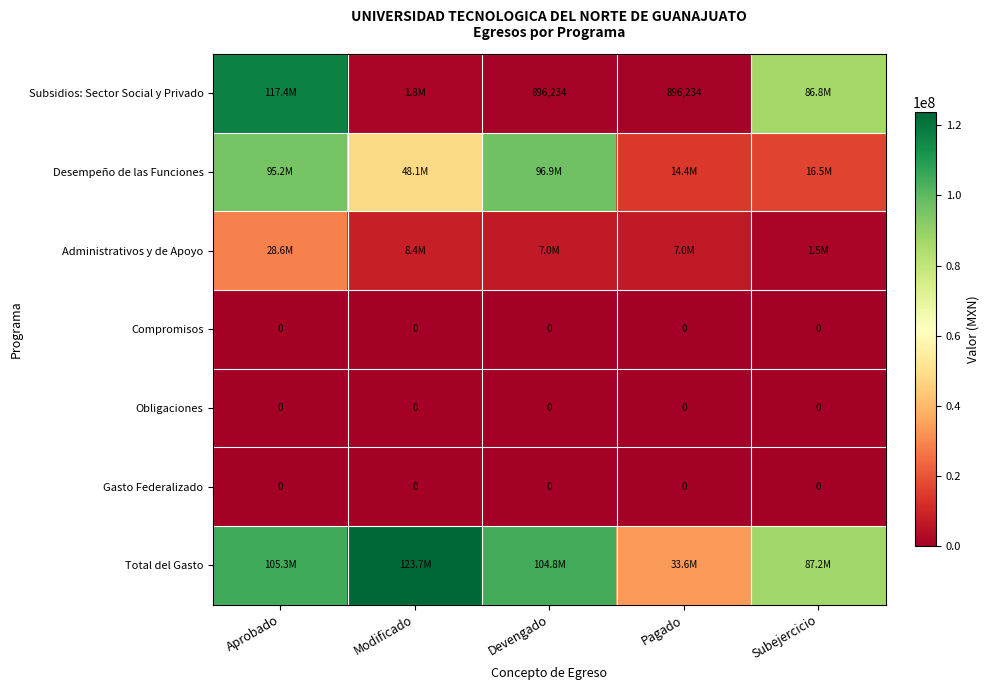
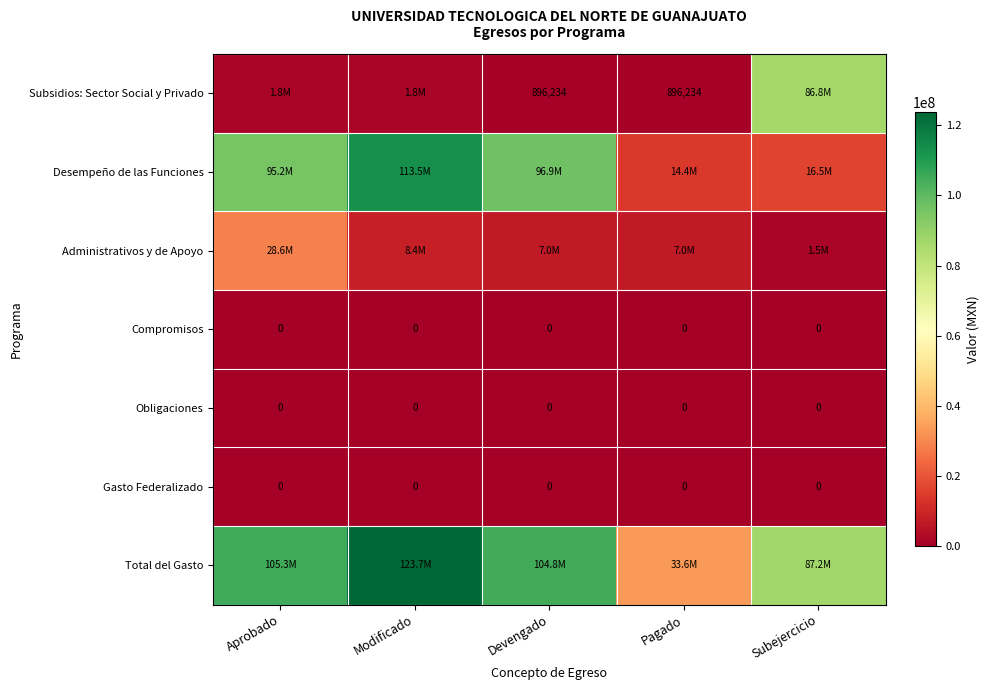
  {
    "Subsidios: Sector Social y Privado": {
-     "Aprobado": "117.4M",
+     "Aprobado": "1.8M",
      "Modificado": "1.8M",
      "Devengado": "896,234",
      "Pagado": "896,234",
      "Subejercicio": "86.8M"
    },
    "Desempeño de las Funciones": {
      "Aprobado": "95.2M",
-     "Modificado": "48.1M",
+     "Modificado": "113.5M",
      "Devengado": "96.9M",
      "Pagado": "14.4M",
      "Subejercicio": "16.5M"
    },
    "Administrativos y de Apoyo": {
      "Aprobado": "28.6M",
      "Modificado": "8.4M",
      "Devengado": "7.0M",
      "Pagado": "7.0M",
      "Subejercicio": "1.5M"
    },
    "Compromisos": {
      "Aprobado": "0",
      "Modificado": "0",
      "Devengado": "0",
      "Pagado": "0",
      "Subejercicio": "0"
    },
    "Obligaciones": {
      "Aprobado": "0",
      "Modificado": "0",
      "Devengado": "0",
      "Pagado": "0",
      "Subejercicio": "0"
    },
    "Gasto Federalizado": {
      "Aprobado": "0",
      "Modificado": "0",
      "Devengado": "0",
      "Pagado": "0",
      "Subejercicio": "0"
    },
    "Total del Gasto": {
      "Aprobado": "105.3M",
      "Modificado": "123.7M",
      "Devengado": "104.8M",
      "Pagado": "33.6M",
      "Subejercicio": "87.2M"
    }
  }
